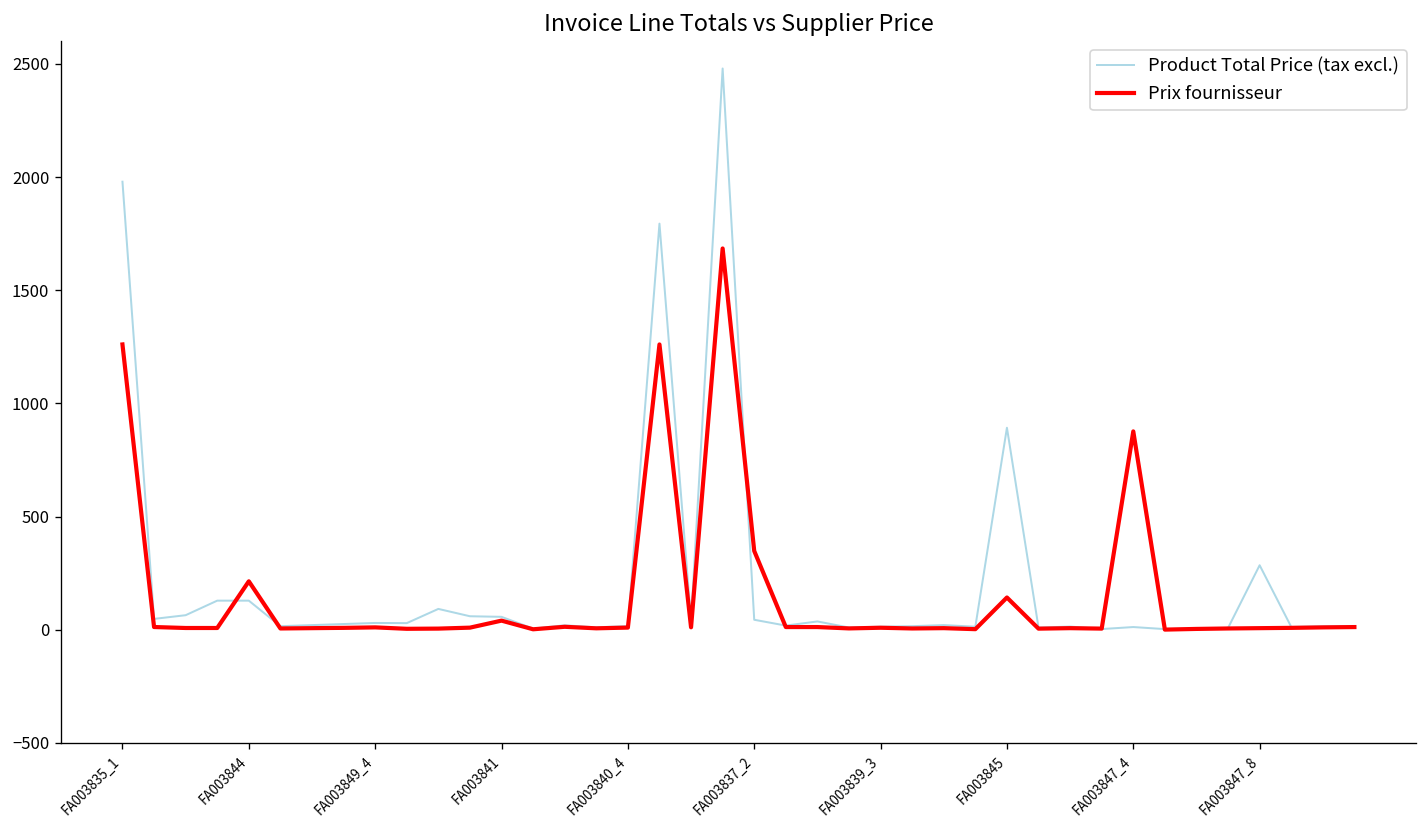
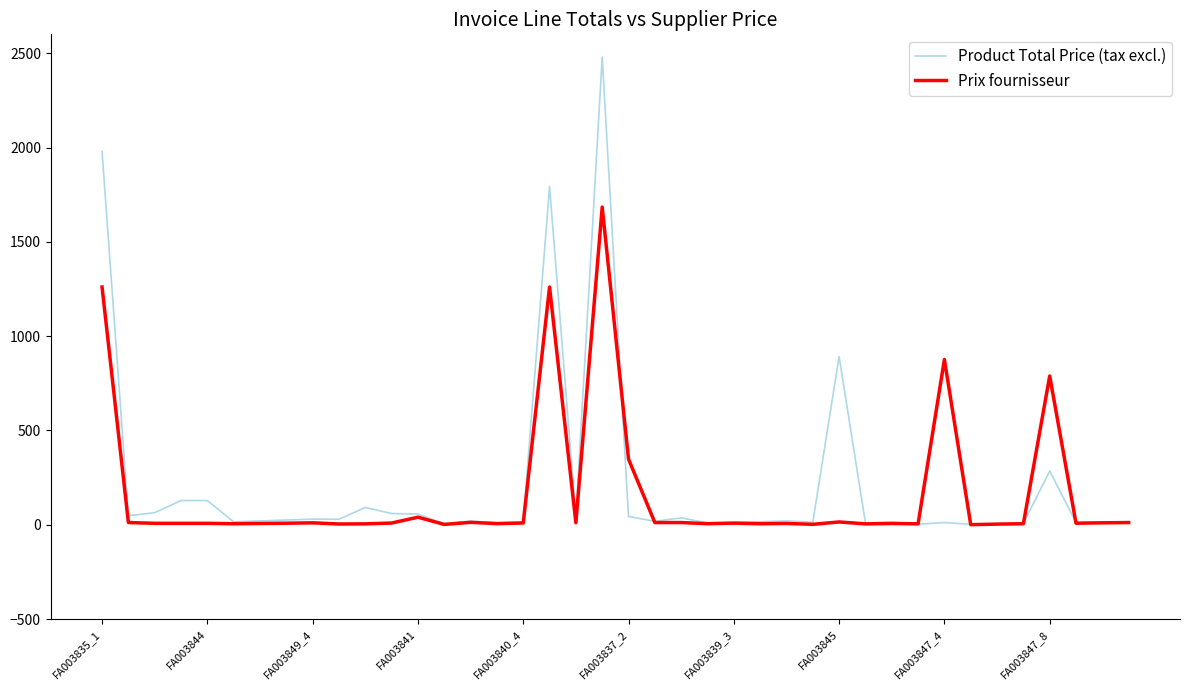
  {
    "Product Total Price (tax excl.)": {
      "FA003835_1": 1980,
      "FA003844": 130,
      "FA003849_4": 30,
      "FA003841": 60,
      "FA003837_2": 40,
      "FA003845": 890,
      "FA003847_4": 10,
      "FA003847_8": 280
    },
    "Prix fournisseur": {
      "FA003835_1": 1260,
-     "FA003844": 210,
+     "FA003844": 10,
      "FA003849_4": 10,
      "FA003841": 40,
      "FA003837_2": 350,
-     "FA003845": 140,
+     "FA003845": 20,
      "FA003847_4": 880,
-     "FA003847_8": 10
+     "FA003847_8": 790
    }
  }
